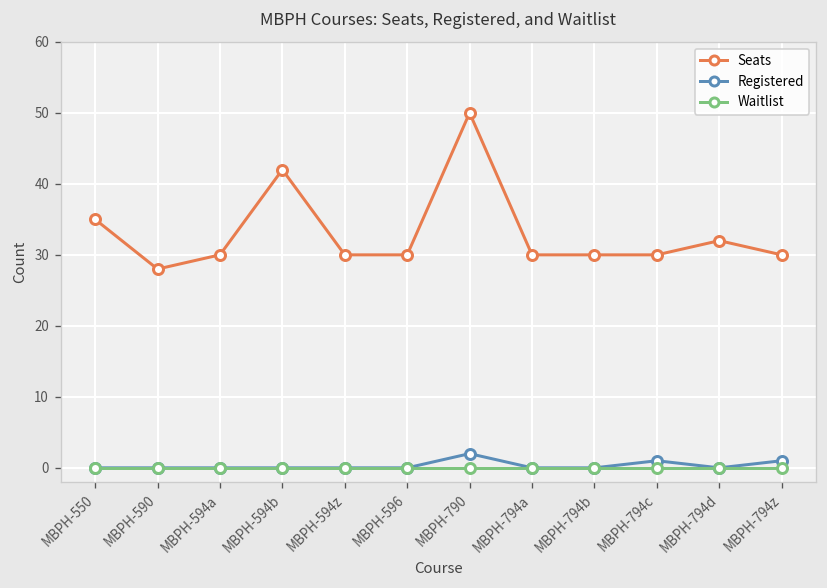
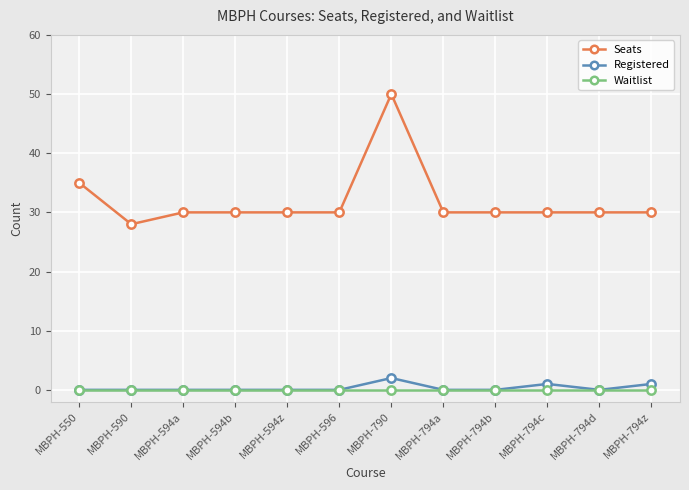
  {
    "Seats": {
      "MBPH-550": 35,
      "MBPH-590": 28,
      "MBPH-594a": 30,
-     "MBPH-594b": 42,
+     "MBPH-594b": 30,
      "MBPH-594z": 30,
      "MBPH-596": 30,
      "MBPH-790": 50,
      "MBPH-794a": 30,
      "MBPH-794b": 30,
      "MBPH-794c": 30,
-     "MBPH-794d": 32,
+     "MBPH-794d": 30,
      "MBPH-794z": 30
    },
    "Registered": {
      "MBPH-790": 2,
      "MBPH-794c": 1,
      "MBPH-794z": 1
    },
    "Waitlist": {
      "MBPH-790": 0,
      "MBPH-794c": 0,
      "MBPH-794z": 0
    }
  }
